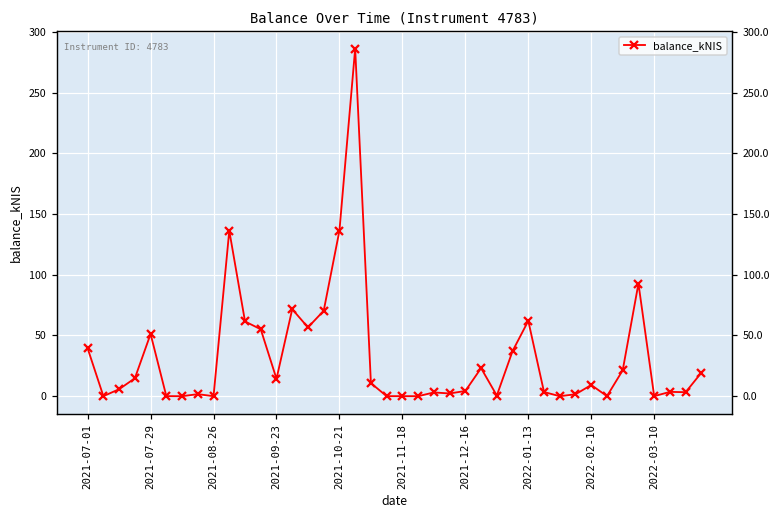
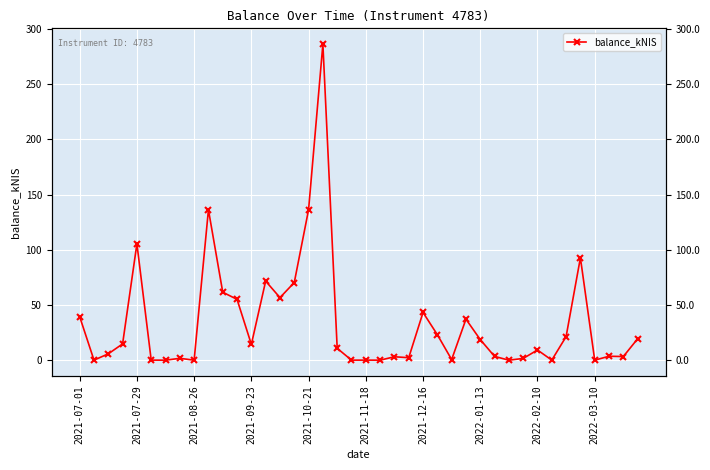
  {
    "2021-07-01": 39,
-   "2021-07-29": 51,
+   "2021-07-29": 105,
    "2021-08-26": 0,
    "2021-09-23": 14,
    "2021-10-21": 136,
    "2021-11-18": 0,
-   "2021-12-16": 4,
-   "2022-01-13": 62,
+   "2021-12-16": 43,
+   "2022-01-13": 19,
    "2022-02-10": 9,
    "2022-03-10": 0
  }
